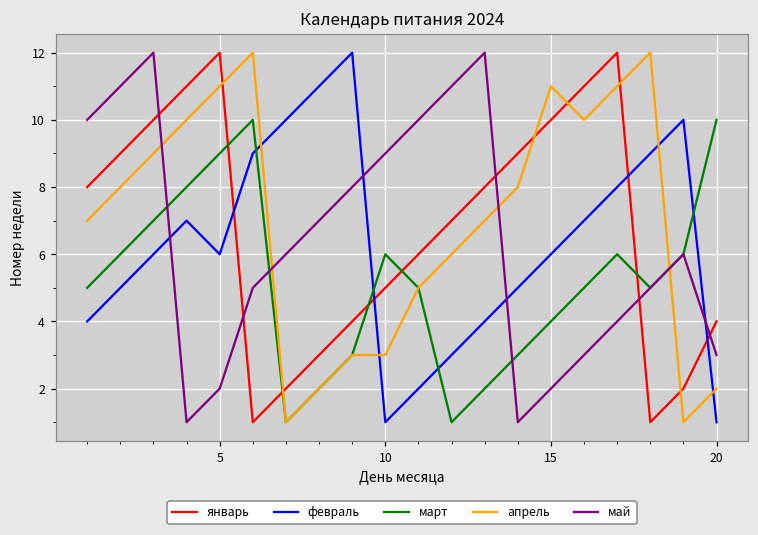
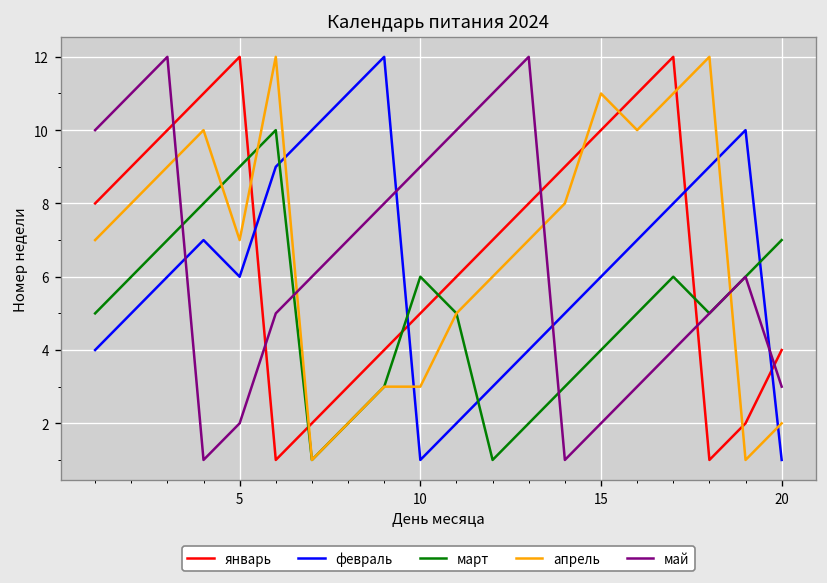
  {
    "январь": {
      "5": 12,
      "10": 5,
      "15": 10,
      "20": 4
    },
    "февраль": {
      "5": 6,
      "10": 1,
      "15": 6,
      "20": 1
    },
    "март": {
      "5": 9,
      "10": 6,
      "15": 4,
-     "20": 10
+     "20": 7
    },
    "апрель": {
-     "5": 11,
+     "5": 7,
      "10": 3,
      "15": 11,
      "20": 2
    },
    "май": {
      "5": 2,
      "10": 9,
      "15": 2,
      "20": 3
    }
  }
